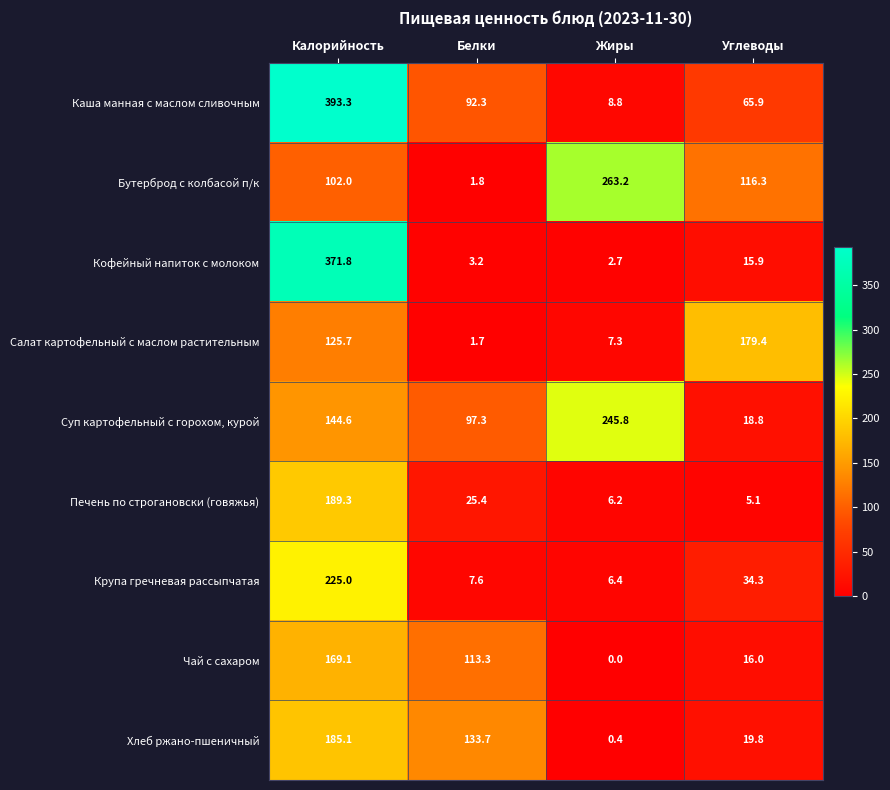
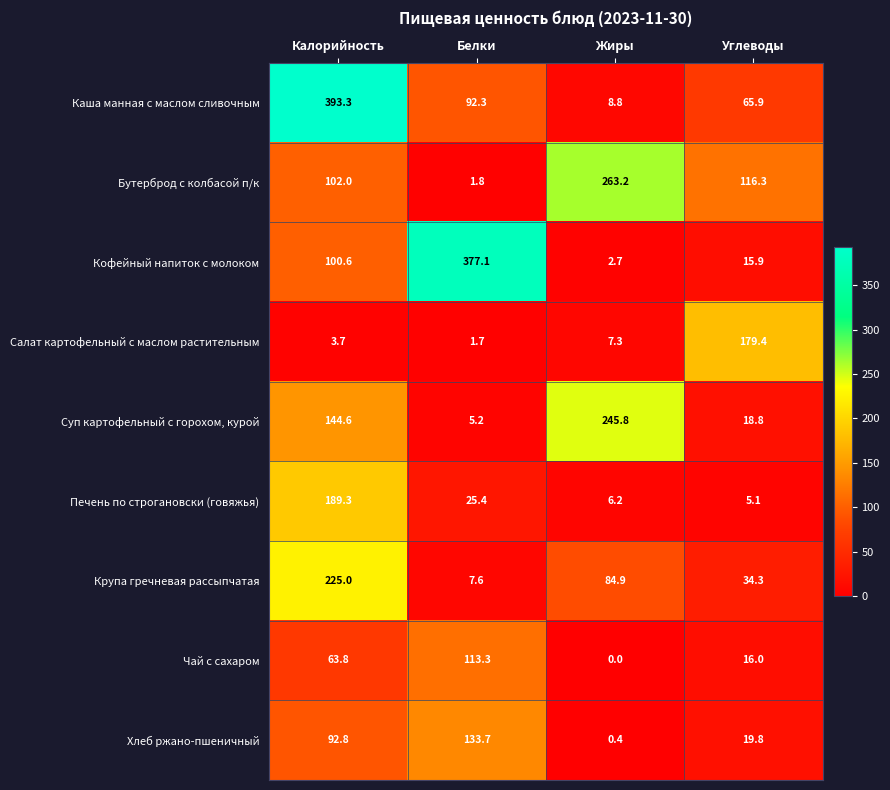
  {
    "Каша манная с маслом сливочным": {
      "Калорийность": 393.3,
      "Белки": 92.3,
      "Жиры": 8.8,
      "Углеводы": 65.9
    },
    "Бутерброд с колбасой п/к": {
      "Калорийность": 102.0,
      "Белки": 1.8,
      "Жиры": 263.2,
      "Углеводы": 116.3
    },
    "Кофейный напиток с молоком": {
-     "Калорийность": 371.8,
-     "Белки": 3.2,
+     "Калорийность": 100.6,
+     "Белки": 377.1,
      "Жиры": 2.7,
      "Углеводы": 15.9
    },
    "Салат картофельный с маслом растительным": {
-     "Калорийность": 125.7,
+     "Калорийность": 3.7,
      "Белки": 1.7,
      "Жиры": 7.3,
      "Углеводы": 179.4
    },
    "Суп картофельный с горохом, курой": {
      "Калорийность": 144.6,
-     "Белки": 97.3,
+     "Белки": 5.2,
      "Жиры": 245.8,
      "Углеводы": 18.8
    },
    "Печень по строгановски (говяжья)": {
      "Калорийность": 189.3,
      "Белки": 25.4,
      "Жиры": 6.2,
      "Углеводы": 5.1
    },
    "Крупа гречневая рассыпчатая": {
      "Калорийность": 225.0,
      "Белки": 7.6,
-     "Жиры": 6.4,
+     "Жиры": 84.9,
      "Углеводы": 34.3
    },
    "Чай с сахаром": {
-     "Калорийность": 169.1,
+     "Калорийность": 63.8,
      "Белки": 113.3,
      "Жиры": 0.0,
      "Углеводы": 16.0
    },
    "Хлеб ржано-пшеничный": {
-     "Калорийность": 185.1,
+     "Калорийность": 92.8,
      "Белки": 133.7,
      "Жиры": 0.4,
      "Углеводы": 19.8
    }
  }
